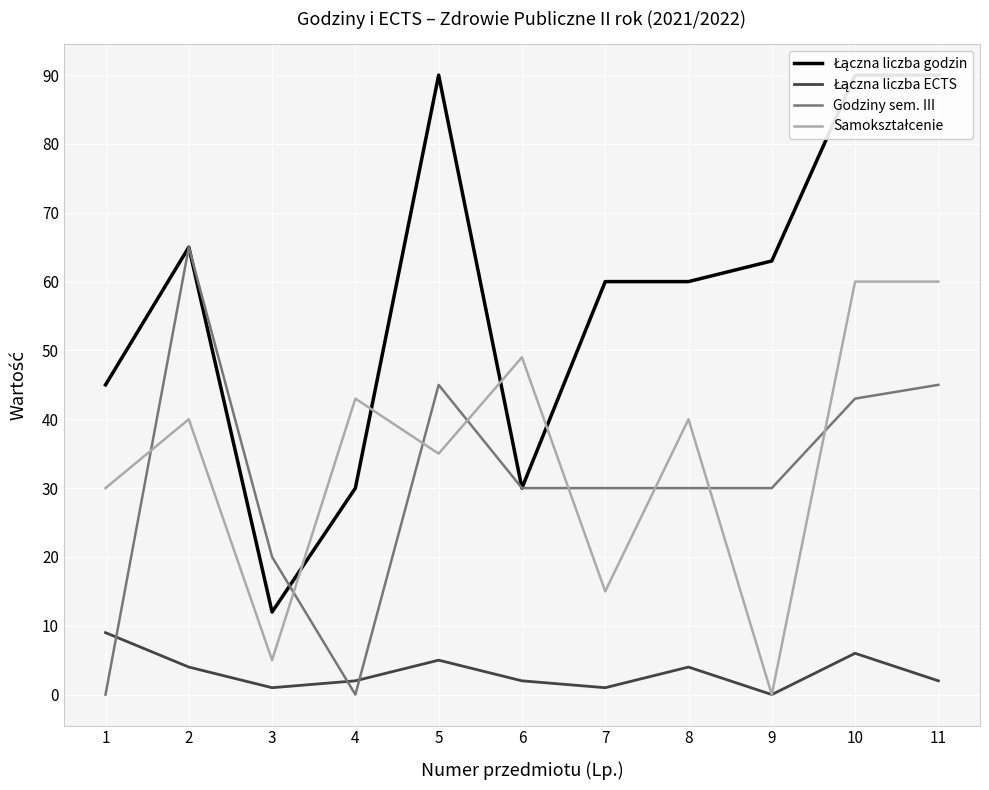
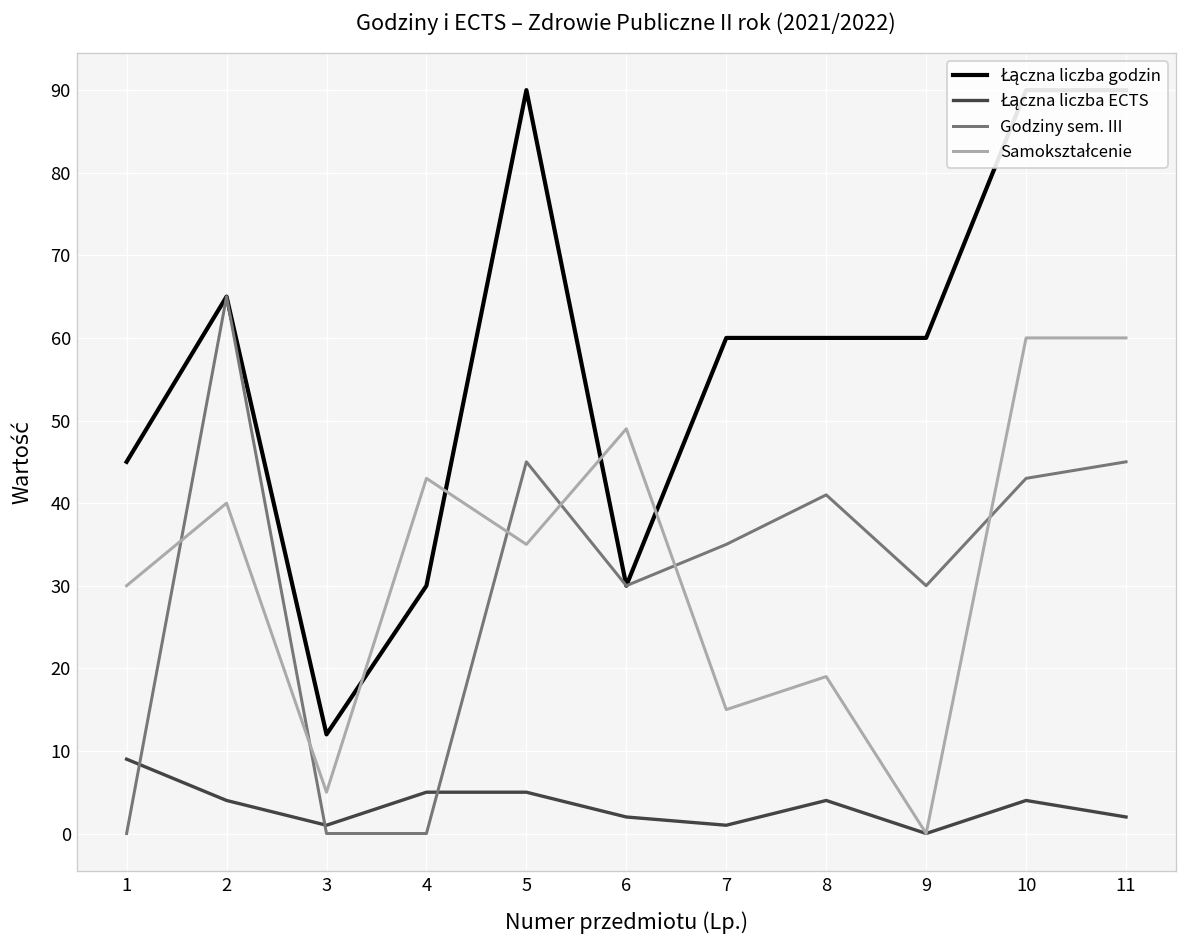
  {
    "Łączna liczba godzin": {
      "1": 45,
      "3": 12,
      "4": 30,
      "5": 90,
      "7": 60,
      "8": 60,
-     "9": 63
+     "9": 60
    },
    "Łączna liczba ECTS": {
      "1": 9,
      "2": 4,
      "3": 1,
-     "4": 2,
+     "4": 5,
      "5": 5,
      "6": 2,
      "7": 1,
      "8": 4,
-     "10": 6,
+     "10": 4,
      "11": 2
    },
    "Godziny sem. III": {
      "1": 0,
-     "3": 20,
+     "3": 0,
      "4": 0,
      "5": 45,
-     "7": 30,
-     "8": 30,
+     "7": 35,
+     "8": 41,
      "9": 30,
      "10": 43,
      "11": 45
    },
    "Samokształcenie": {
      "1": 30,
      "2": 40,
      "3": 5,
      "4": 43,
      "5": 35,
      "6": 49,
      "7": 15,
-     "8": 40,
+     "8": 19,
      "10": 60,
      "11": 60
    }
  }
